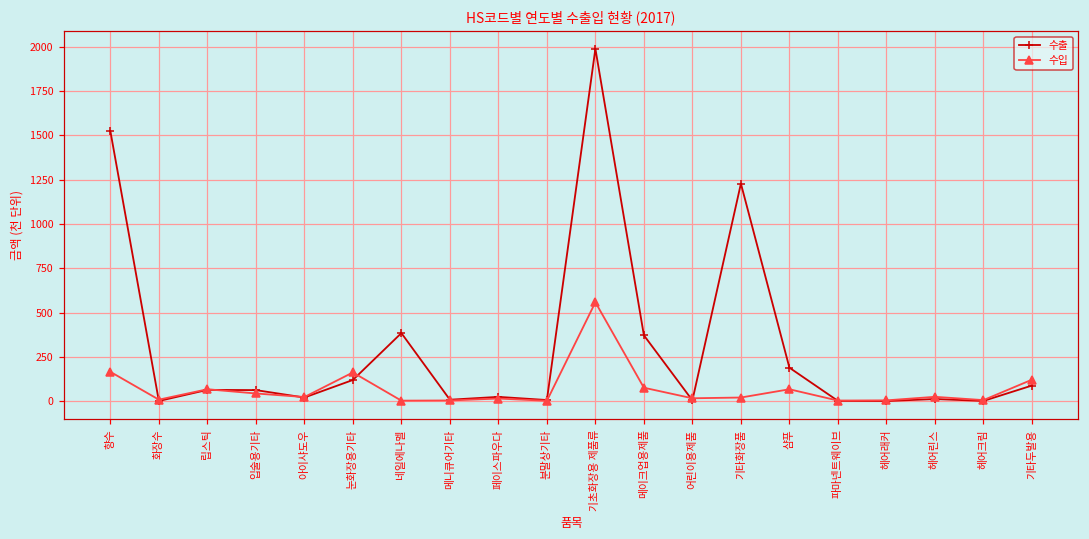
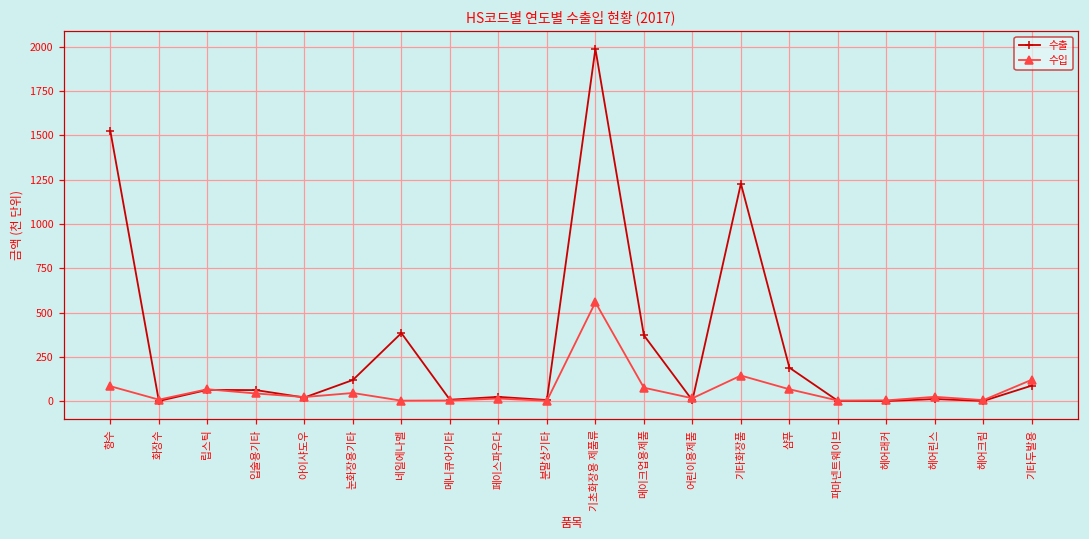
  {
    "수출": {
      "향수": 1520,
      "입술용기타": 60,
      "눈화장용기타": 120,
      "네일에나멜": 380,
      "기초화장용 제품류": 1990,
      "메이크업용제품": 370,
      "기타화장품": 1230,
      "샴푸": 190,
      "기타두발용": 90
    },
    "수입": {
-     "향수": 170,
+     "향수": 80,
      "입술용기타": 40,
-     "눈화장용기타": 160,
+     "눈화장용기타": 50,
      "네일에나멜": 0,
      "기초화장용 제품류": 560,
      "메이크업용제품": 80,
-     "기타화장품": 20,
+     "기타화장품": 140,
      "샴푸": 70,
      "기타두발용": 120
    }
  }
